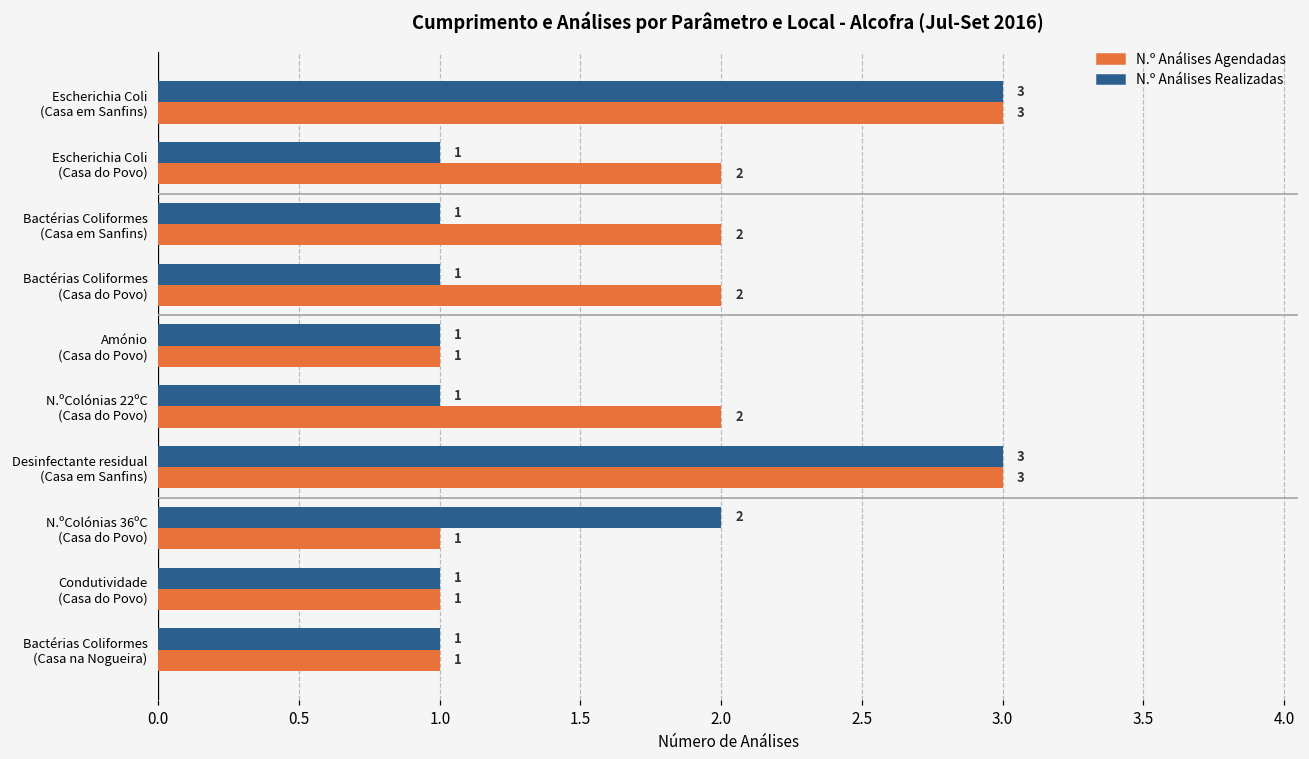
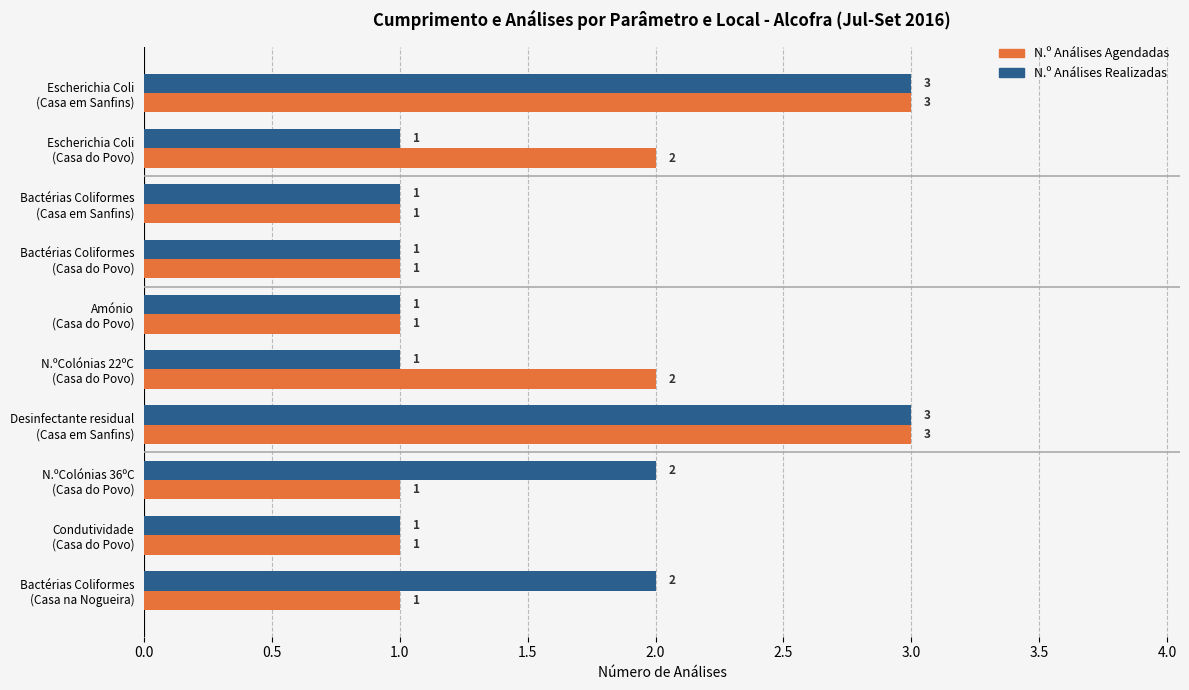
  {
    "N.º Análises Agendadas": {
      "Escherichia Coli (Casa em Sanfins)": 3,
      "Escherichia Coli (Casa do Povo)": 2,
-     "Bactérias Coliformes (Casa em Sanfins)": 2,
-     "Bactérias Coliformes (Casa do Povo)": 2,
+     "Bactérias Coliformes (Casa em Sanfins)": 1,
+     "Bactérias Coliformes (Casa do Povo)": 1,
      "Amónio (Casa do Povo)": 1,
      "N.ºColónias 22ºC (Casa do Povo)": 2,
      "Desinfectante residual (Casa em Sanfins)": 3,
      "N.ºColónias 36ºC (Casa do Povo)": 1,
      "Condutividade (Casa do Povo)": 1,
      "Bactérias Coliformes (Casa na Nogueira)": 1
    },
    "N.º Análises Realizadas": {
      "Escherichia Coli (Casa em Sanfins)": 3,
      "Escherichia Coli (Casa do Povo)": 1,
      "Bactérias Coliformes (Casa em Sanfins)": 1,
      "Bactérias Coliformes (Casa do Povo)": 1,
      "Amónio (Casa do Povo)": 1,
      "N.ºColónias 22ºC (Casa do Povo)": 1,
      "Desinfectante residual (Casa em Sanfins)": 3,
      "N.ºColónias 36ºC (Casa do Povo)": 2,
      "Condutividade (Casa do Povo)": 1,
-     "Bactérias Coliformes (Casa na Nogueira)": 1
+     "Bactérias Coliformes (Casa na Nogueira)": 2
    }
  }
